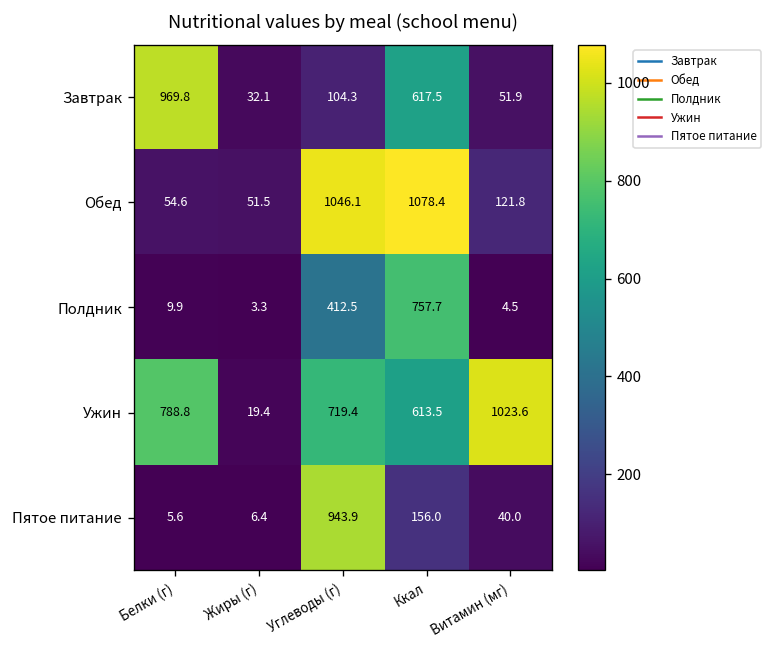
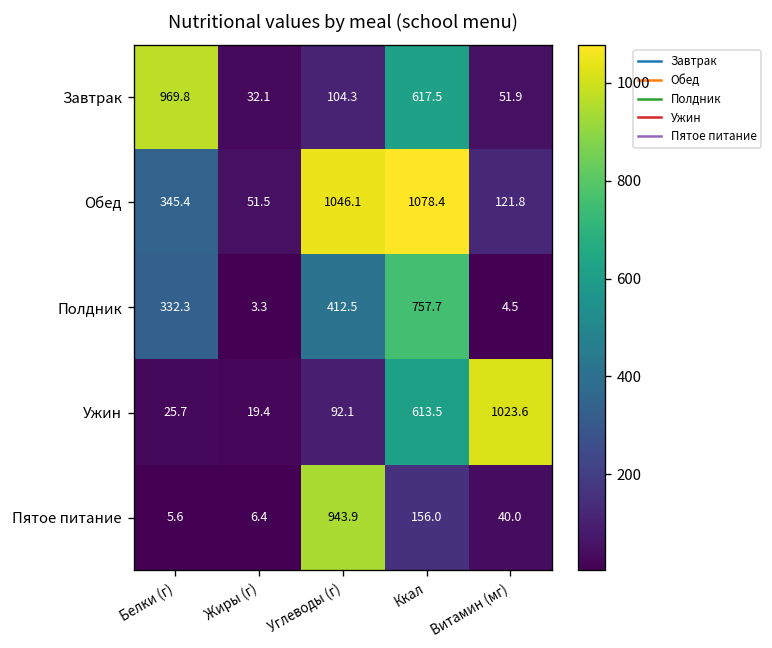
  {
    "Завтрак": {
      "Белки (г)": 969.8,
      "Жиры (г)": 32.1,
      "Углеводы (г)": 104.3,
      "Ккал": 617.5,
      "Витамин (мг)": 51.9
    },
    "Обед": {
-     "Белки (г)": 54.6,
+     "Белки (г)": 345.4,
      "Жиры (г)": 51.5,
      "Углеводы (г)": 1046.1,
      "Ккал": 1078.4,
      "Витамин (мг)": 121.8
    },
    "Полдник": {
-     "Белки (г)": 9.9,
+     "Белки (г)": 332.3,
      "Жиры (г)": 3.3,
      "Углеводы (г)": 412.5,
      "Ккал": 757.7,
      "Витамин (мг)": 4.5
    },
    "Ужин": {
-     "Белки (г)": 788.8,
+     "Белки (г)": 25.7,
      "Жиры (г)": 19.4,
-     "Углеводы (г)": 719.4,
+     "Углеводы (г)": 92.1,
      "Ккал": 613.5,
      "Витамин (мг)": 1023.6
    },
    "Пятое питание": {
      "Белки (г)": 5.6,
      "Жиры (г)": 6.4,
      "Углеводы (г)": 943.9,
      "Ккал": 156.0,
      "Витамин (мг)": 40.0
    }
  }
